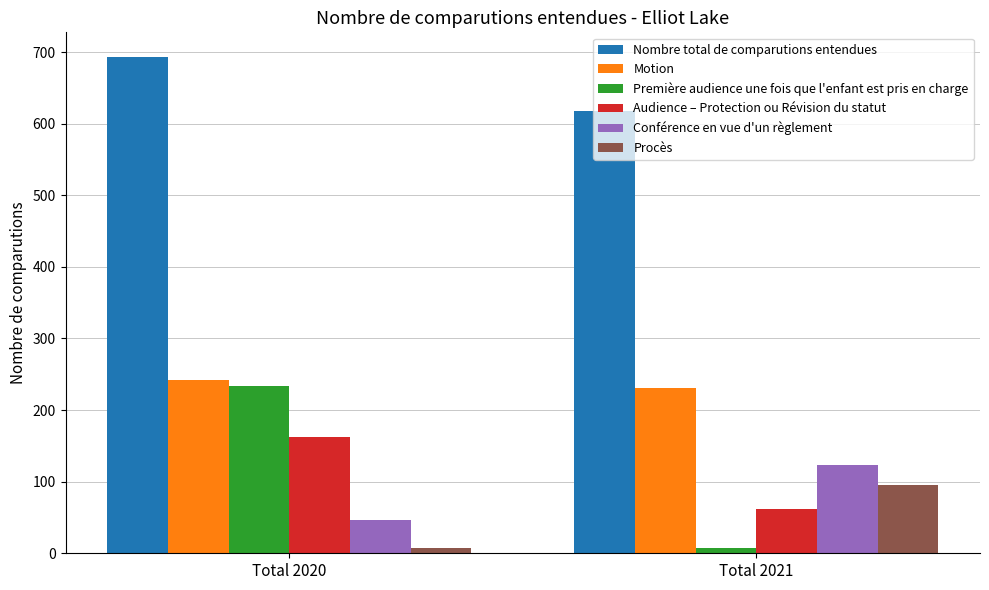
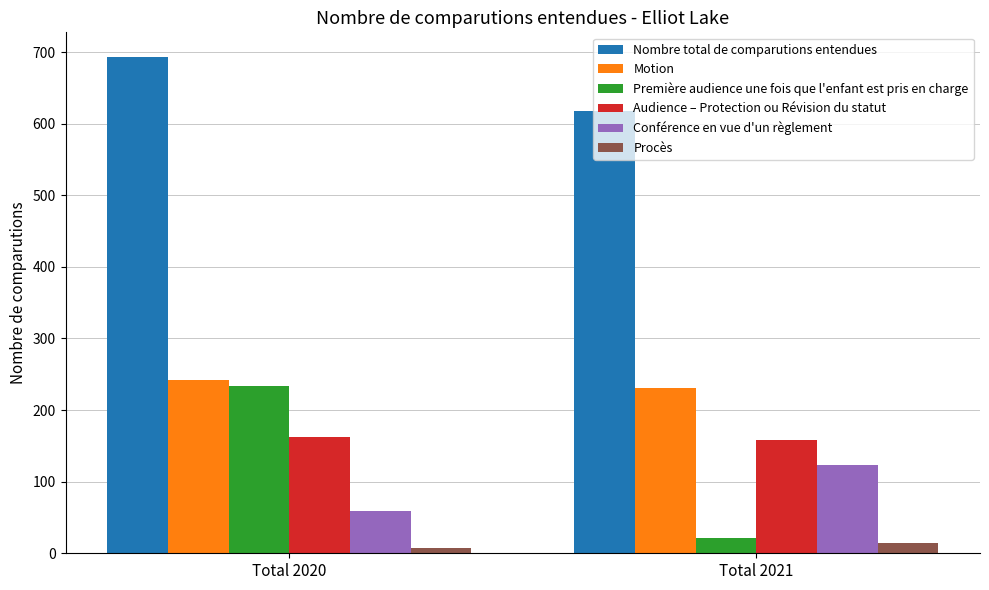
  {
    "Nombre total de comparutions entendues": {
      "Total 2020": 690
    },
    "Motion": {
      "Total 2020": 240,
      "Total 2021": 230
    },
    "Première audience une fois que l'enfant est pris en charge": {
      "Total 2020": 230,
-     "Total 2021": 10
+     "Total 2021": 20
    },
    "Audience – Protection ou Révision du statut": {
      "Total 2020": 160,
-     "Total 2021": 60
+     "Total 2021": 160
    },
    "Conférence en vue d'un règlement": {
-     "Total 2020": 50,
+     "Total 2020": 60,
      "Total 2021": 120
    },
    "Procès": {
      "Total 2020": 10,
-     "Total 2021": 100
+     "Total 2021": 10
    }
  }
